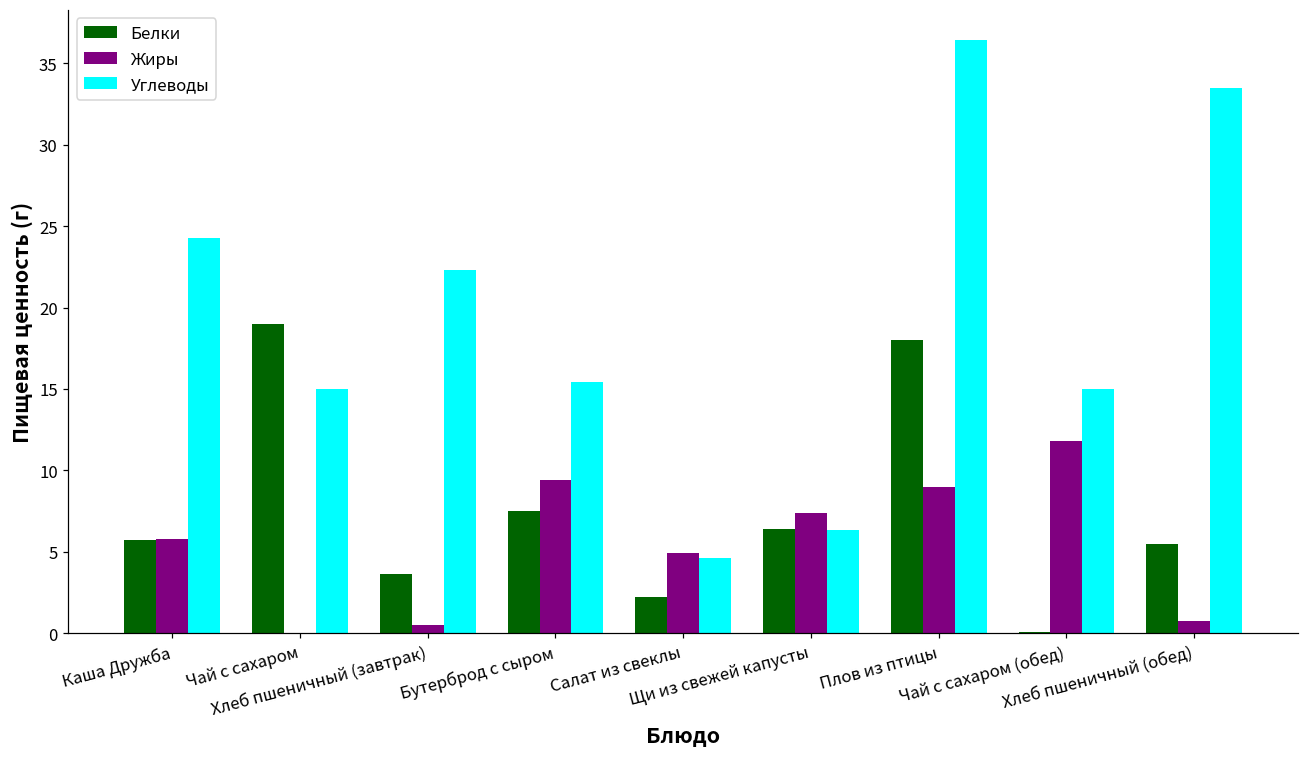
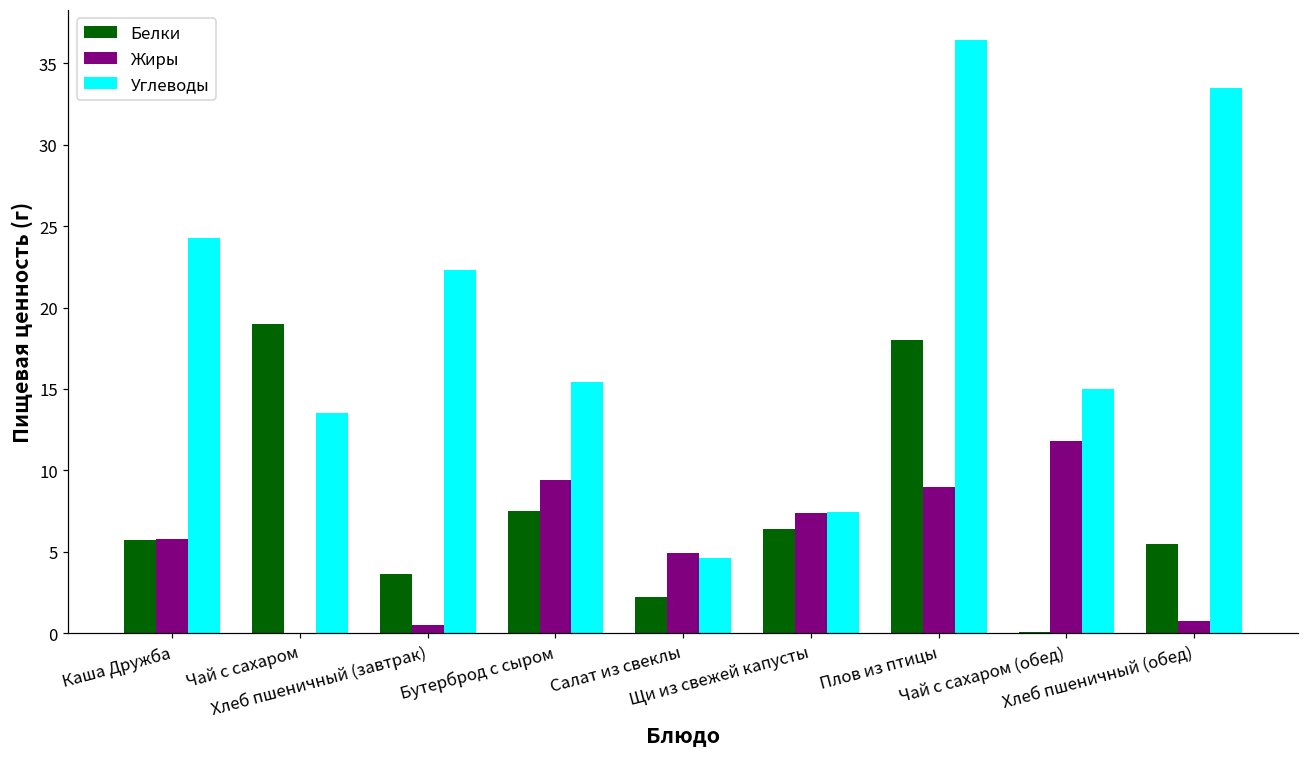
  {
    "Белки": {
      "Каша Дружба": 5.7,
      "Чай с сахаром": 19.0,
      "Хлеб пшеничный (завтрак)": 3.6,
      "Бутерброд с сыром": 7.5,
      "Салат из свеклы": 2.2,
      "Щи из свежей капусты": 6.4,
      "Плов из птицы": 18.0,
      "Хлеб пшеничный (обед)": 5.5
    },
    "Жиры": {
      "Каша Дружба": 5.8,
      "Хлеб пшеничный (завтрак)": 0.5,
      "Бутерброд с сыром": 9.4,
      "Салат из свеклы": 4.9,
      "Щи из свежей капусты": 7.4,
      "Плов из птицы": 9.0,
      "Чай с сахаром (обед)": 11.8,
      "Хлеб пшеничный (обед)": 0.7
    },
    "Углеводы": {
      "Каша Дружба": 24.3,
-     "Чай с сахаром": 15.0,
+     "Чай с сахаром": 13.5,
      "Хлеб пшеничный (завтрак)": 22.3,
      "Бутерброд с сыром": 15.4,
      "Салат из свеклы": 4.6,
-     "Щи из свежей капусты": 6.3,
+     "Щи из свежей капусты": 7.5,
      "Плов из птицы": 36.5,
      "Чай с сахаром (обед)": 15.0,
      "Хлеб пшеничный (обед)": 33.5
    }
  }
